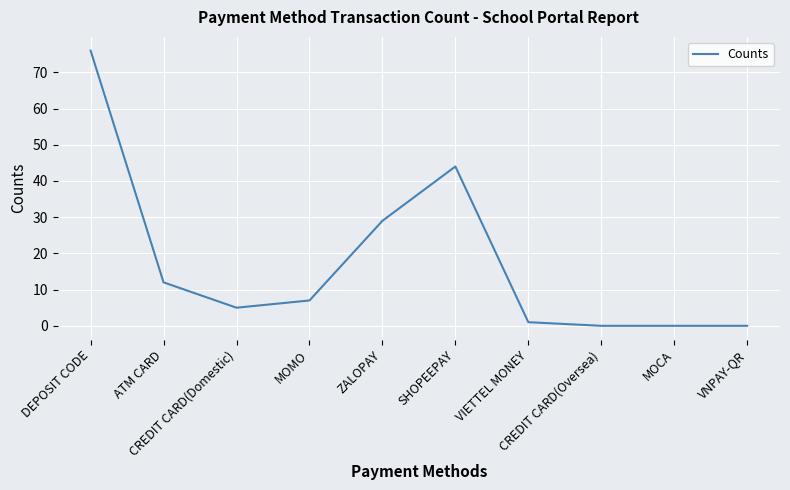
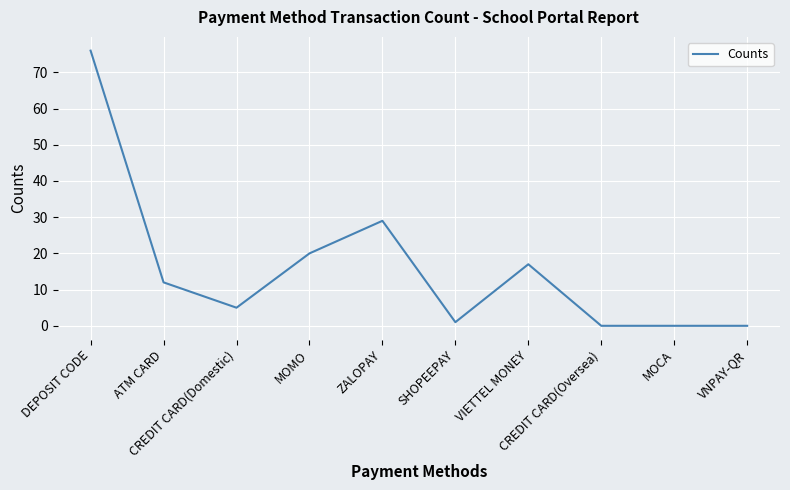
  {
    "DEPOSIT CODE": 76,
    "ATM CARD": 12,
    "CREDIT CARD(Domestic)": 5,
-   "MOMO": 7,
+   "MOMO": 20,
    "ZALOPAY": 29,
-   "SHOPEEPAY": 44,
-   "VIETTEL MONEY": 1,
+   "SHOPEEPAY": 1,
+   "VIETTEL MONEY": 17,
    "CREDIT CARD(Oversea)": 0,
    "MOCA": 0,
    "VNPAY-QR": 0
  }
